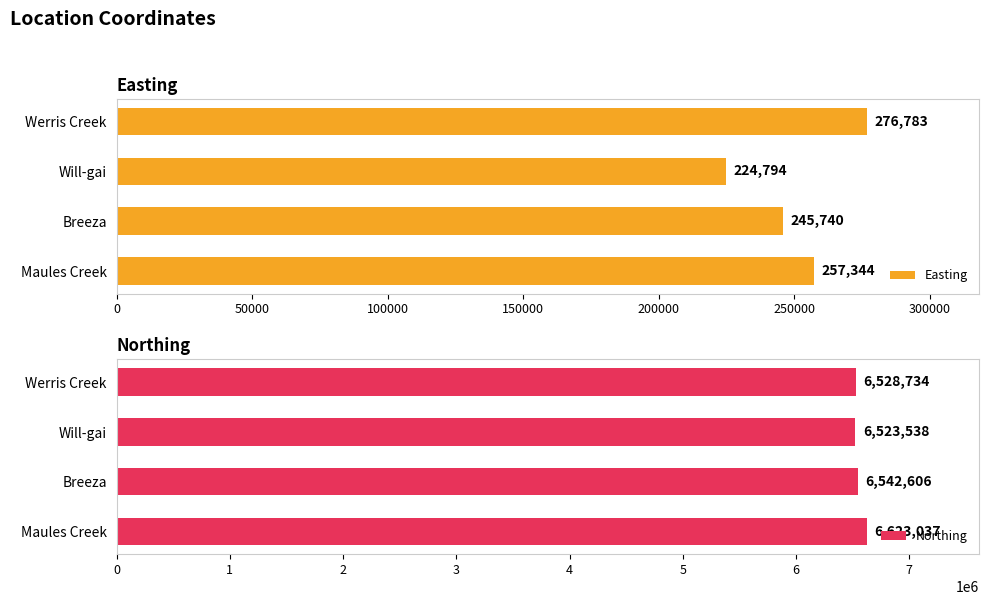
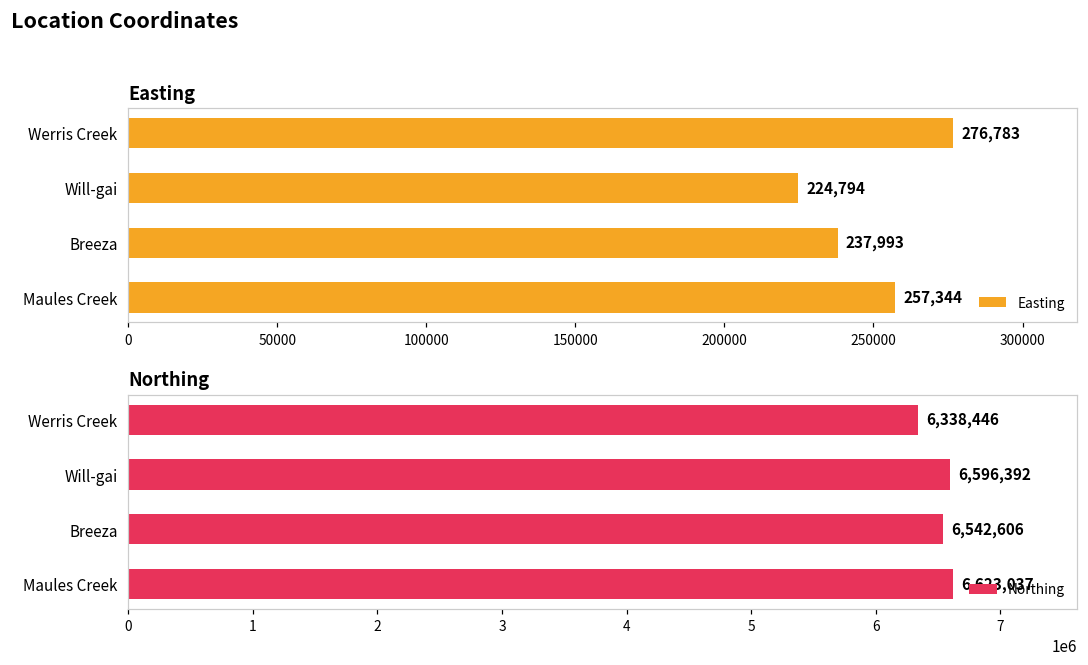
  {
    "Easting": {
      "Werris Creek": "276,783",
      "Will-gai": "224,794",
-     "Breeza": "245,740",
+     "Breeza": "237,993",
      "Maules Creek": "257,344"
    },
    "Northing": {
-     "Werris Creek": "6,528,734",
-     "Will-gai": "6,523,538",
+     "Werris Creek": "6,338,446",
+     "Will-gai": "6,596,392",
      "Breeza": "6,542,606",
      "Maules Creek": "6,623,037"
    }
  }
